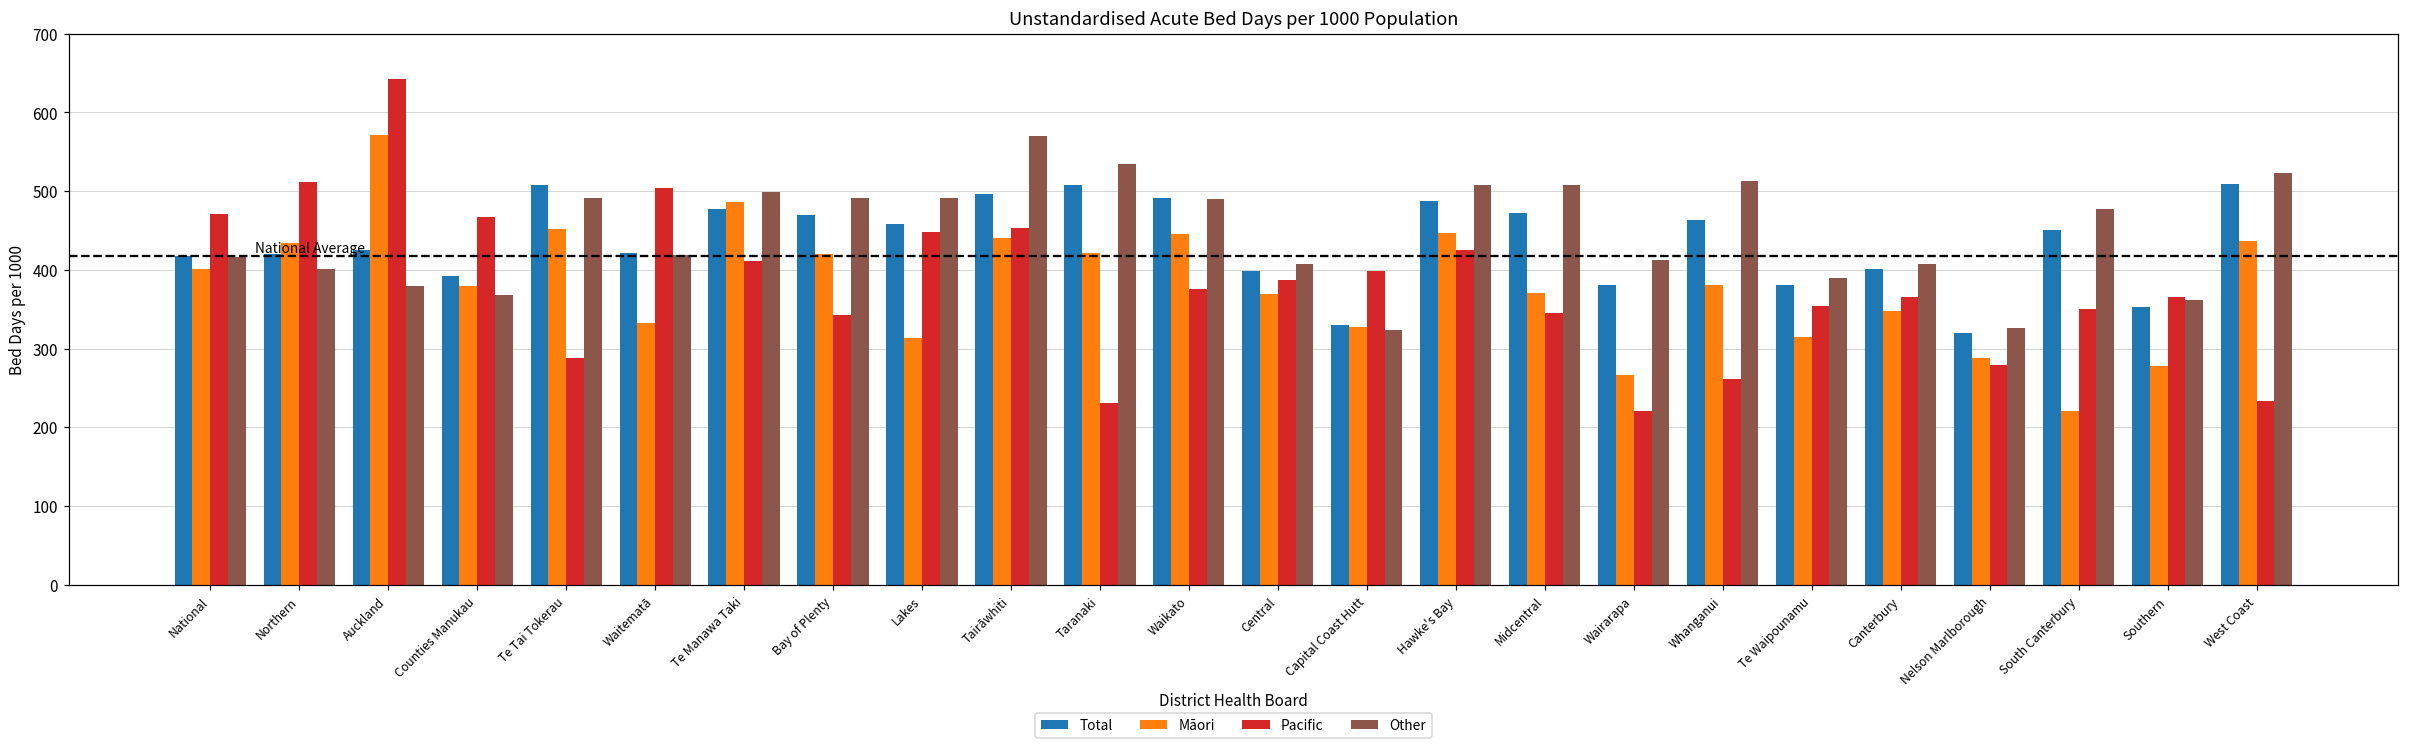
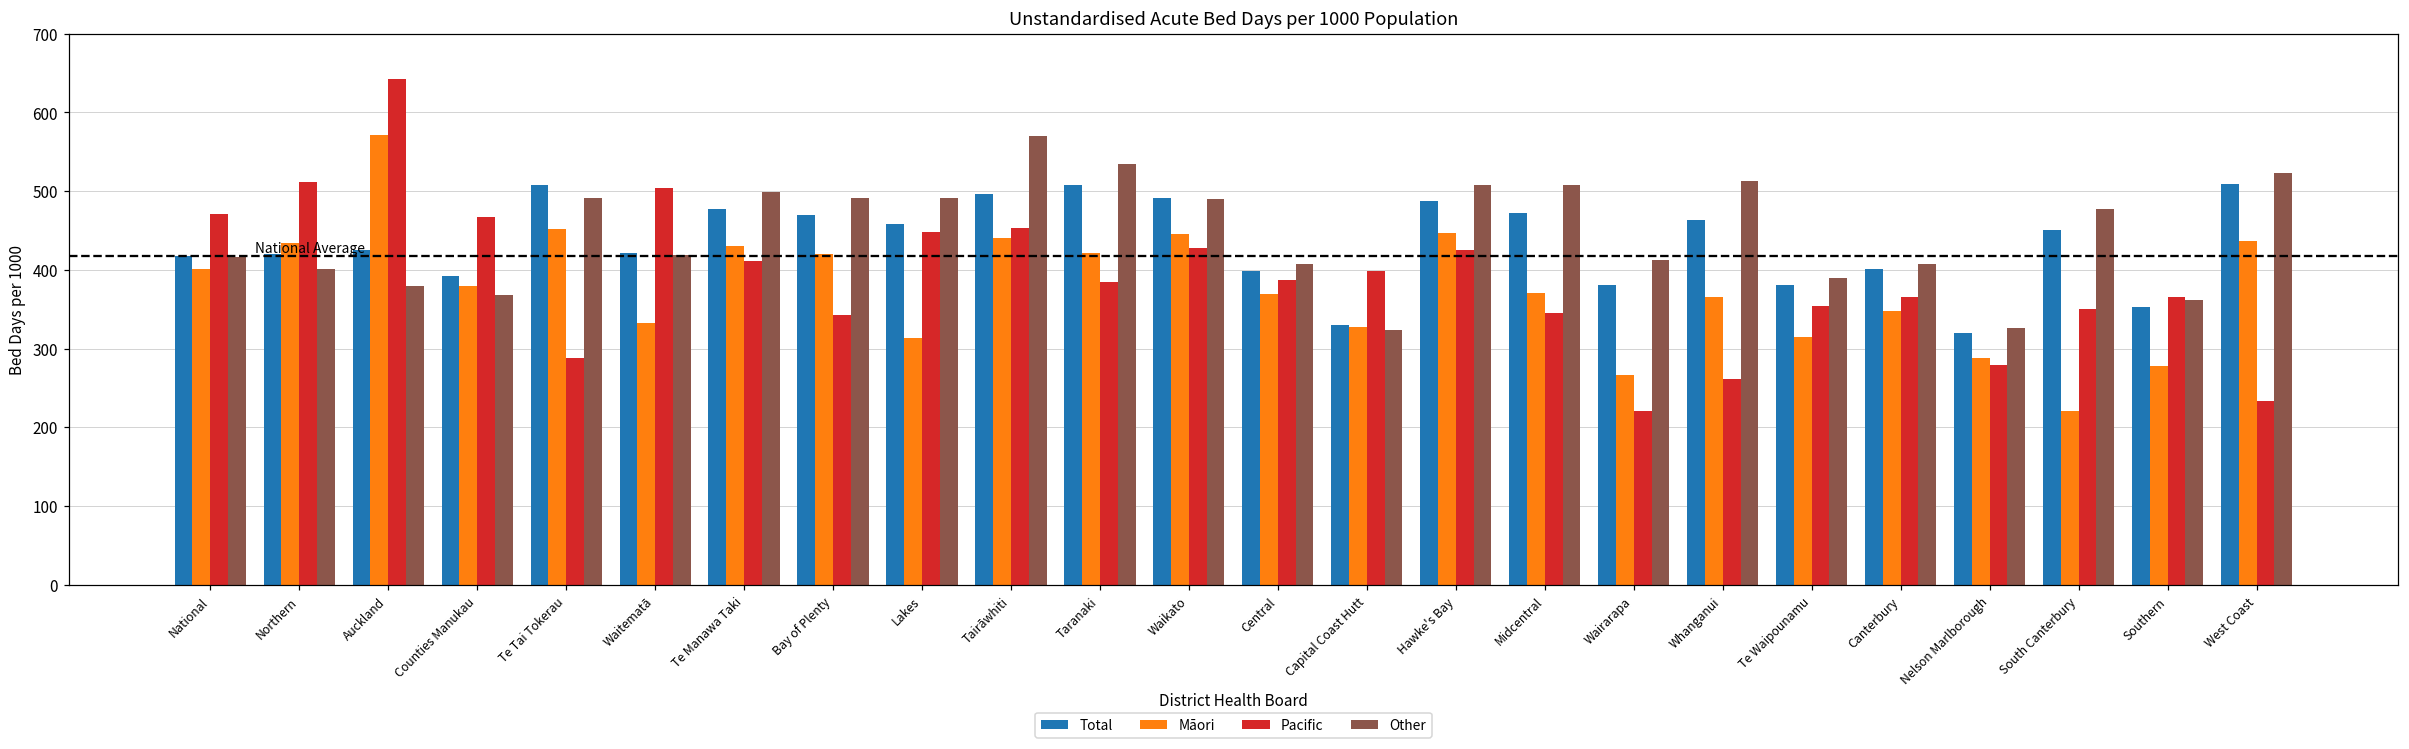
  {
    "Total": {
      "National": 420,
      "Northern": 420,
      "Auckland": 430,
      "Counties Manukau": 390,
      "Te Tai Tokerau": 510,
      "Waitematā": 420,
      "Te Manawa Taki": 480,
      "Bay of Plenty": 470,
      "Lakes": 460,
      "Tairāwhiti": 500,
      "Taranaki": 510,
      "Waikato": 490,
      "Central": 400,
      "Capital Coast Hutt": 330,
      "Hawke's Bay": 490,
      "Midcentral": 470,
      "Wairarapa": 380,
      "Whanganui": 460,
      "Te Waipounamu": 380,
      "Canterbury": 400,
      "Nelson Marlborough": 320,
      "South Canterbury": 450,
      "Southern": 350,
      "West Coast": 510
    },
    "Māori": {
      "National": 400,
      "Northern": 430,
      "Auckland": 570,
      "Counties Manukau": 380,
      "Te Tai Tokerau": 450,
      "Waitematā": 330,
-     "Te Manawa Taki": 490,
+     "Te Manawa Taki": 430,
      "Bay of Plenty": 420,
      "Lakes": 310,
      "Tairāwhiti": 440,
      "Taranaki": 420,
      "Waikato": 450,
      "Central": 370,
      "Capital Coast Hutt": 330,
      "Hawke's Bay": 450,
      "Midcentral": 370,
      "Wairarapa": 270,
-     "Whanganui": 380,
+     "Whanganui": 370,
      "Te Waipounamu": 310,
      "Canterbury": 350,
      "Nelson Marlborough": 290,
      "South Canterbury": 220,
      "Southern": 280,
      "West Coast": 440
    },
    "Pacific": {
      "National": 470,
      "Northern": 510,
      "Auckland": 640,
      "Counties Manukau": 470,
      "Te Tai Tokerau": 290,
      "Waitematā": 500,
      "Te Manawa Taki": 410,
      "Bay of Plenty": 340,
      "Lakes": 450,
      "Tairāwhiti": 450,
-     "Taranaki": 230,
-     "Waikato": 380,
+     "Taranaki": 380,
+     "Waikato": 430,
      "Central": 390,
      "Capital Coast Hutt": 400,
      "Hawke's Bay": 430,
      "Midcentral": 350,
      "Wairarapa": 220,
      "Whanganui": 260,
      "Te Waipounamu": 350,
      "Canterbury": 370,
      "Nelson Marlborough": 280,
      "South Canterbury": 350,
      "Southern": 370,
      "West Coast": 230
    },
    "Other": {
      "National": 420,
      "Northern": 400,
      "Auckland": 380,
      "Counties Manukau": 370,
      "Te Tai Tokerau": 490,
      "Waitematā": 420,
      "Te Manawa Taki": 500,
      "Bay of Plenty": 490,
      "Lakes": 490,
      "Tairāwhiti": 570,
      "Taranaki": 530,
      "Waikato": 490,
      "Central": 410,
      "Capital Coast Hutt": 320,
      "Hawke's Bay": 510,
      "Midcentral": 510,
      "Wairarapa": 410,
      "Whanganui": 510,
      "Te Waipounamu": 390,
      "Canterbury": 410,
      "Nelson Marlborough": 330,
      "South Canterbury": 480,
      "Southern": 360,
      "West Coast": 520
    }
  }
